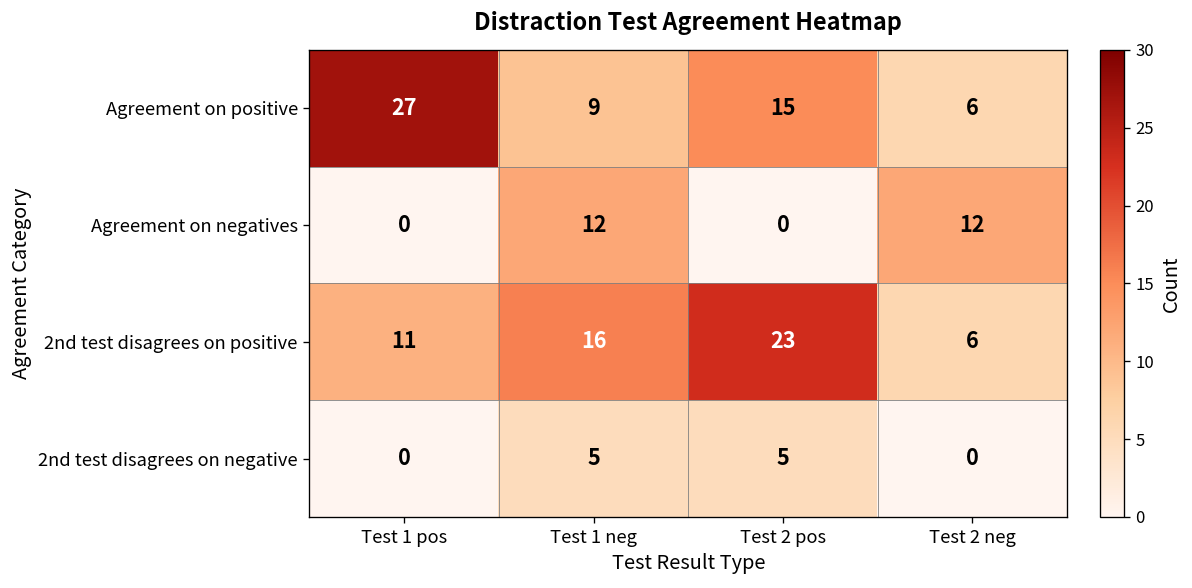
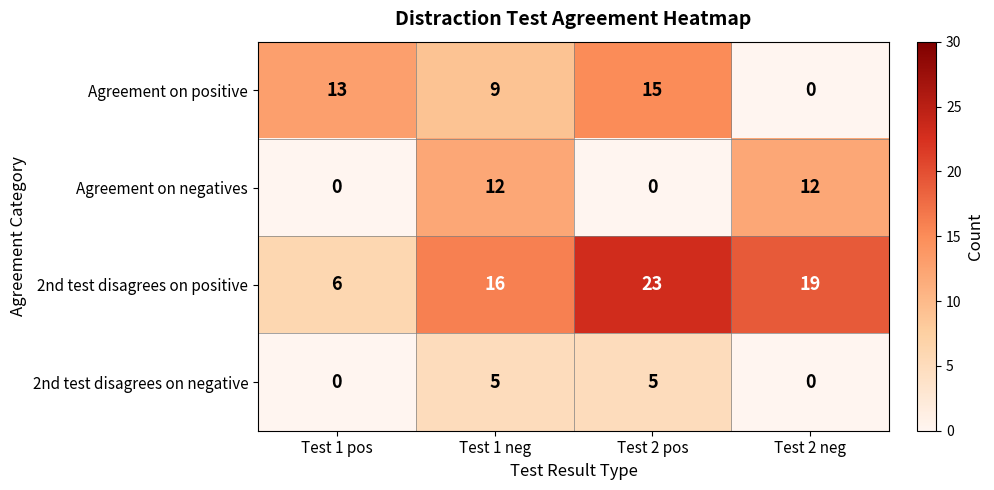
  {
    "Agreement on positive": {
-     "Test 1 pos": 27,
+     "Test 1 pos": 13,
      "Test 1 neg": 9,
      "Test 2 pos": 15,
-     "Test 2 neg": 6
+     "Test 2 neg": 0
    },
    "Agreement on negatives": {
      "Test 1 pos": 0,
      "Test 1 neg": 12,
      "Test 2 pos": 0,
      "Test 2 neg": 12
    },
    "2nd test disagrees on positive": {
-     "Test 1 pos": 11,
+     "Test 1 pos": 6,
      "Test 1 neg": 16,
      "Test 2 pos": 23,
-     "Test 2 neg": 6
+     "Test 2 neg": 19
    },
    "2nd test disagrees on negative": {
      "Test 1 pos": 0,
      "Test 1 neg": 5,
      "Test 2 pos": 5,
      "Test 2 neg": 0
    }
  }
